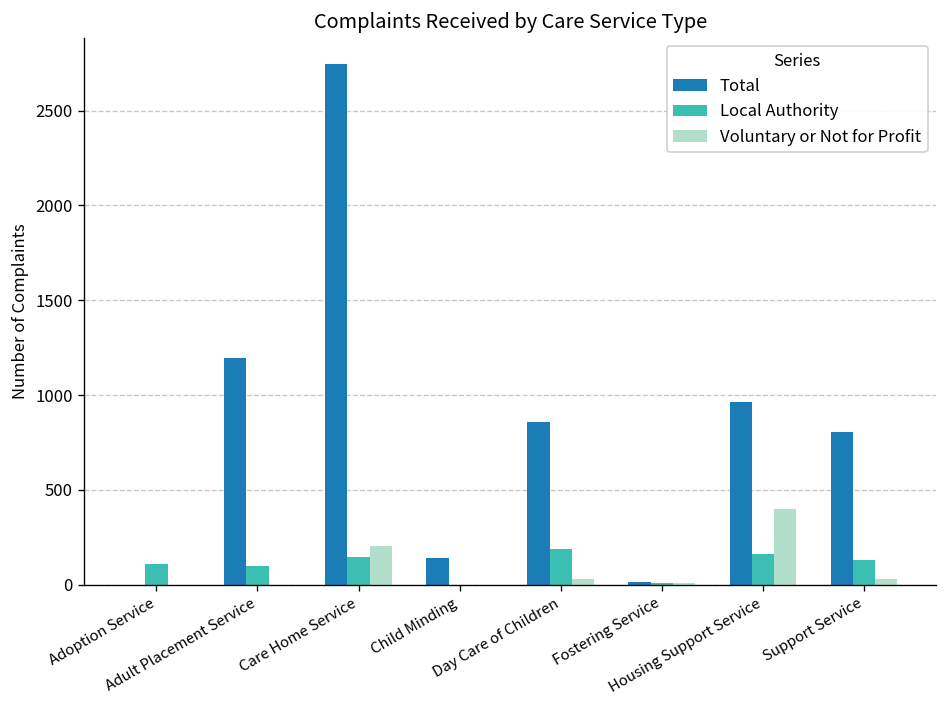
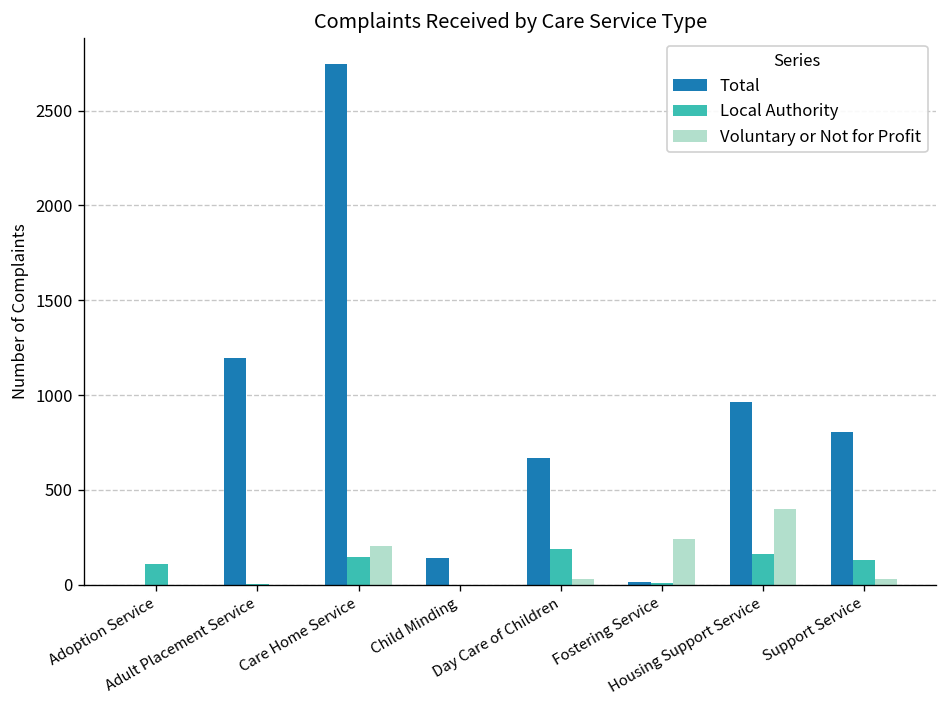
  {
    "Total": {
      "Adult Placement Service": 1200,
      "Care Home Service": 2750,
      "Child Minding": 140,
-     "Day Care of Children": 860,
+     "Day Care of Children": 670,
      "Housing Support Service": 960,
      "Support Service": 810
    },
    "Local Authority": {
      "Adoption Service": 110,
-     "Adult Placement Service": 100,
+     "Adult Placement Service": 0,
      "Care Home Service": 150,
      "Child Minding": 0,
      "Day Care of Children": 190,
      "Housing Support Service": 160,
      "Support Service": 130
    },
    "Voluntary or Not for Profit": {
      "Adoption Service": 0,
      "Adult Placement Service": 0,
      "Care Home Service": 210,
      "Child Minding": 0,
      "Day Care of Children": 30,
-     "Fostering Service": 10,
+     "Fostering Service": 240,
      "Housing Support Service": 400,
      "Support Service": 30
    }
  }
